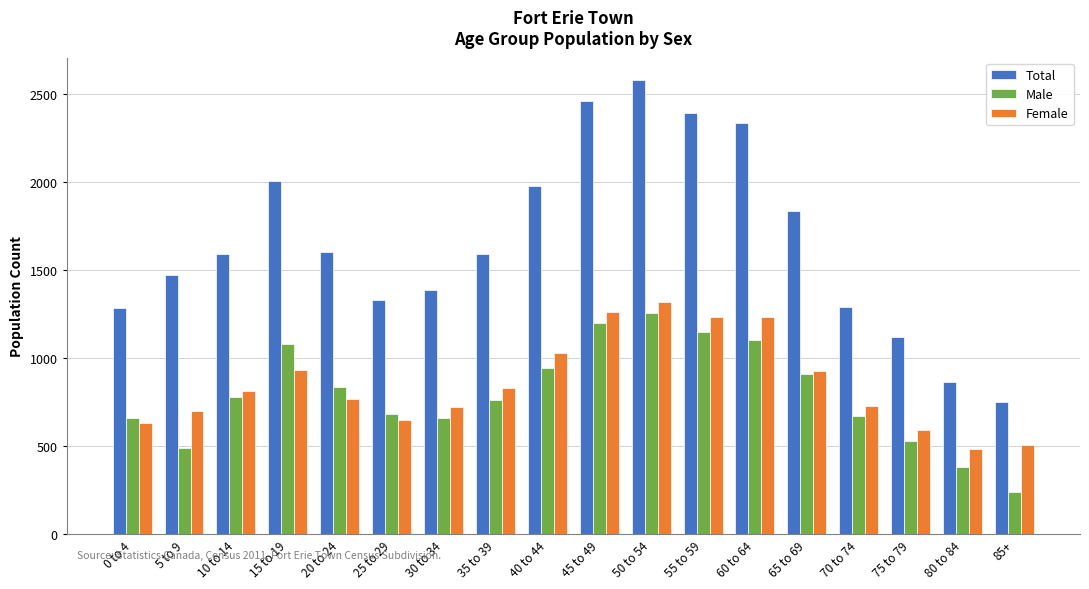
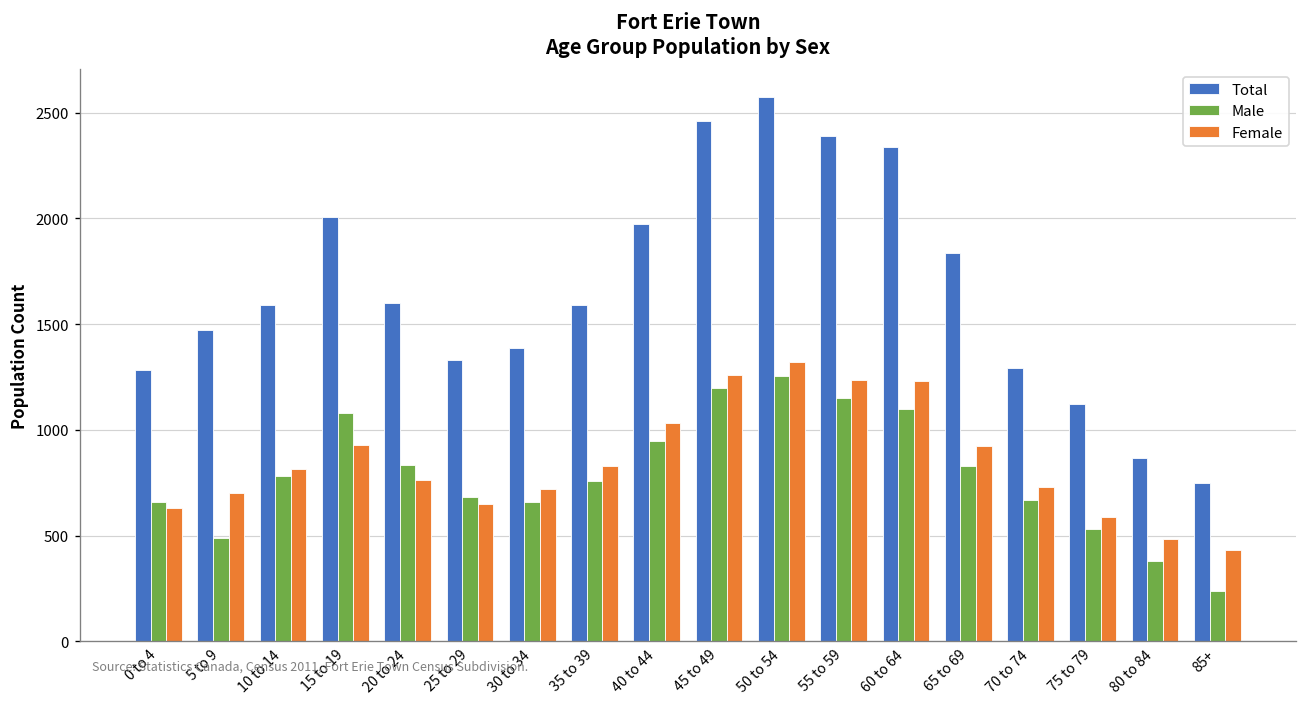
  {
    "Total": {
      "0 to 4": 1290,
      "5 to 9": 1470,
      "10 to 14": 1590,
      "15 to 19": 2010,
      "20 to 24": 1600,
      "25 to 29": 1330,
      "30 to 34": 1390,
      "35 to 39": 1590,
      "40 to 44": 1980,
      "45 to 49": 2460,
      "50 to 54": 2580,
      "55 to 59": 2390,
      "60 to 64": 2340,
      "65 to 69": 1840,
      "70 to 74": 1290,
      "75 to 79": 1120,
      "80 to 84": 870,
      "85+": 750
    },
    "Male": {
      "0 to 4": 660,
      "5 to 9": 490,
      "10 to 14": 780,
      "15 to 19": 1080,
      "20 to 24": 840,
      "25 to 29": 680,
      "30 to 34": 660,
      "35 to 39": 760,
      "40 to 44": 950,
      "45 to 49": 1200,
      "50 to 54": 1260,
      "55 to 59": 1150,
      "60 to 64": 1100,
-     "65 to 69": 910,
+     "65 to 69": 830,
      "70 to 74": 670,
      "75 to 79": 530,
      "80 to 84": 380,
      "85+": 240
    },
    "Female": {
      "0 to 4": 630,
      "5 to 9": 700,
      "10 to 14": 820,
      "15 to 19": 930,
      "20 to 24": 770,
      "25 to 29": 650,
      "30 to 34": 720,
      "35 to 39": 830,
      "40 to 44": 1030,
      "45 to 49": 1260,
      "50 to 54": 1320,
      "55 to 59": 1240,
      "60 to 64": 1230,
      "65 to 69": 930,
      "70 to 74": 730,
      "75 to 79": 590,
      "80 to 84": 490,
-     "85+": 510
+     "85+": 430
    }
  }
